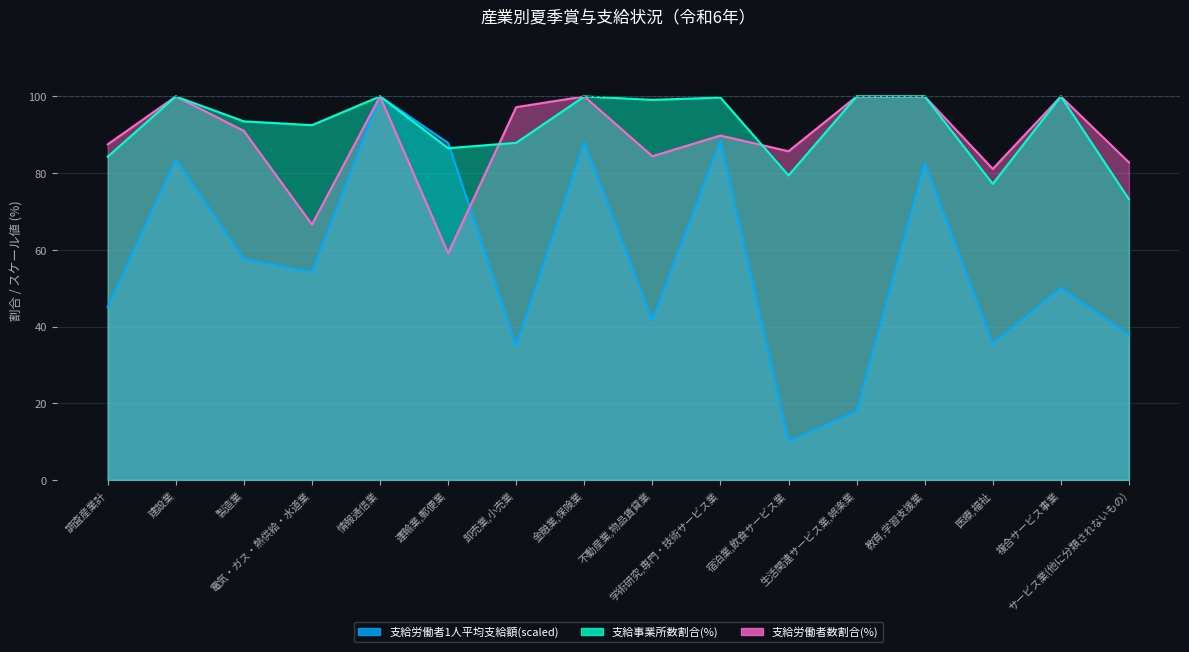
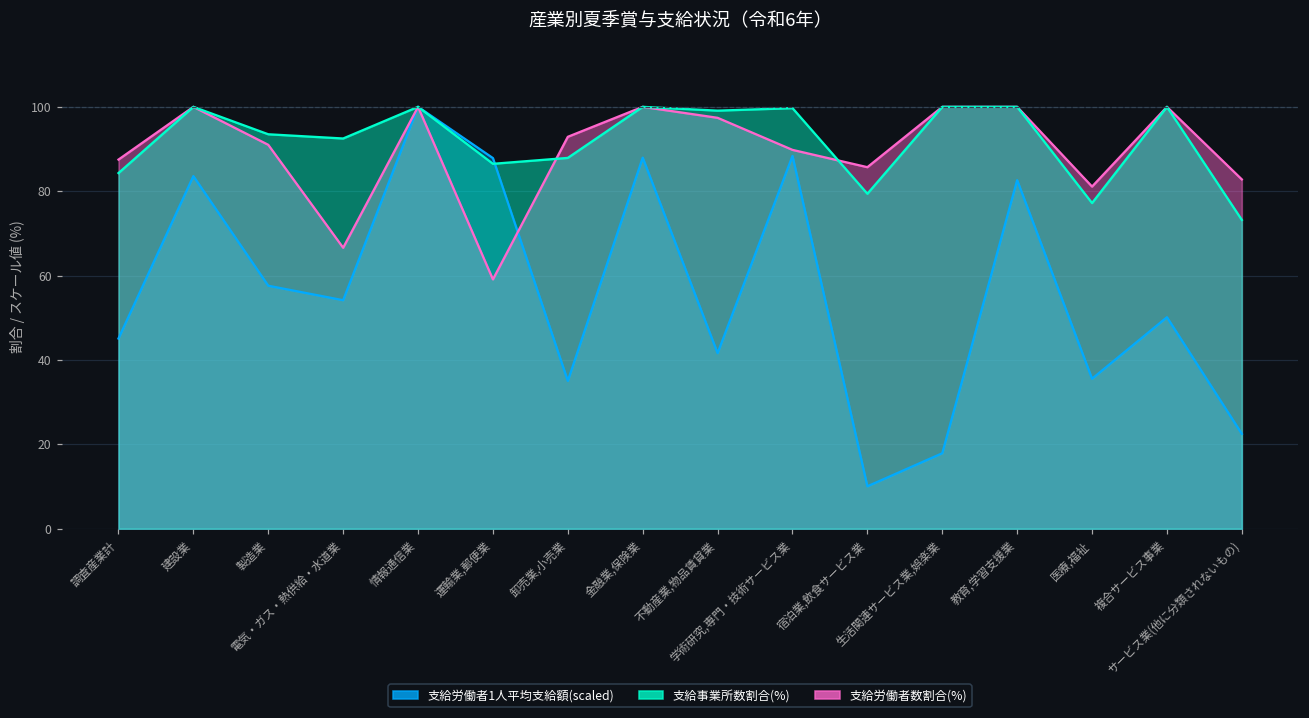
  {
    "支給労働者1人平均支給額(scaled)": {
      "調査産業計": 45,
      "建設業": 84,
      "製造業": 58,
      "電気・ガス・熱供給・水道業": 54,
      "運輸業,郵便業": 88,
      "卸売業,小売業": 35,
      "金融業,保険業": 88,
      "不動産業,物品賃貸業": 42,
      "学術研究,専門・技術サービス業": 88,
      "宿泊業,飲食サービス業": 10,
      "生活関連サービス業,娯楽業": 18,
      "教育,学習支援業": 83,
      "医療,福祉": 36,
      "複合サービス事業": 50,
-     "サービス業(他に分類されないもの)": 38
+     "サービス業(他に分類されないもの)": 22
    },
    "支給労働者数割合(%)": {
      "調査産業計": 88,
      "製造業": 91,
      "電気・ガス・熱供給・水道業": 67,
      "運輸業,郵便業": 59,
-     "卸売業,小売業": 97,
-     "不動産業,物品賃貸業": 84,
+     "卸売業,小売業": 93,
+     "不動産業,物品賃貸業": 97,
      "学術研究,専門・技術サービス業": 90,
      "宿泊業,飲食サービス業": 86,
      "医療,福祉": 81,
      "サービス業(他に分類されないもの)": 83
    },
    "支給事業所数割合(%)": {
      "調査産業計": 84,
      "製造業": 94,
      "電気・ガス・熱供給・水道業": 93,
      "運輸業,郵便業": 87,
      "卸売業,小売業": 88,
      "不動産業,物品賃貸業": 99,
      "学術研究,専門・技術サービス業": 100,
      "宿泊業,飲食サービス業": 79,
      "医療,福祉": 77,
      "サービス業(他に分類されないもの)": 73
    }
  }
